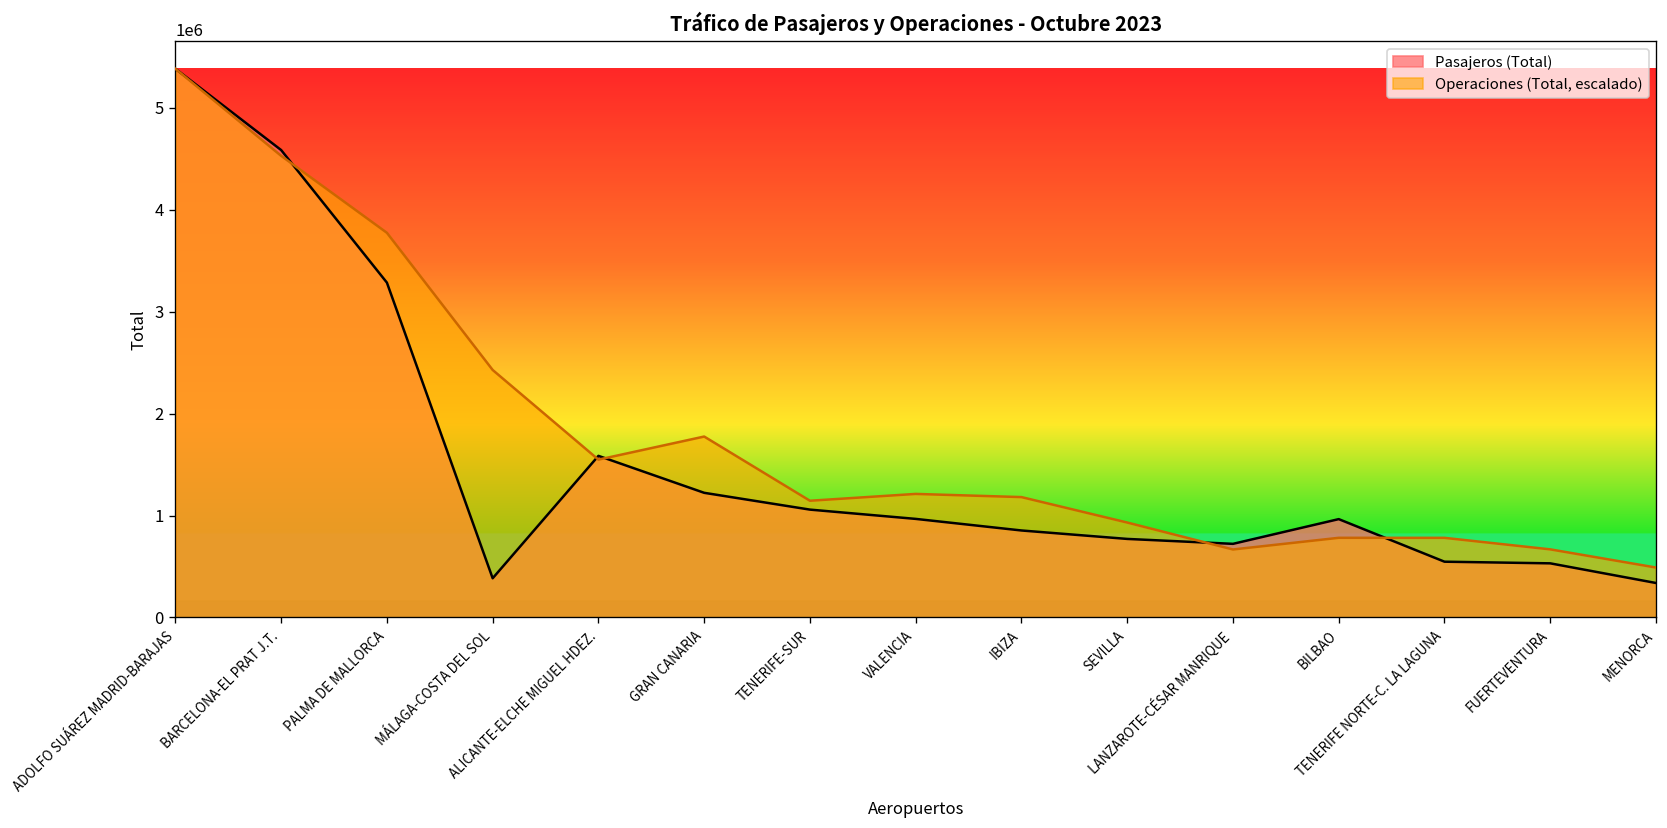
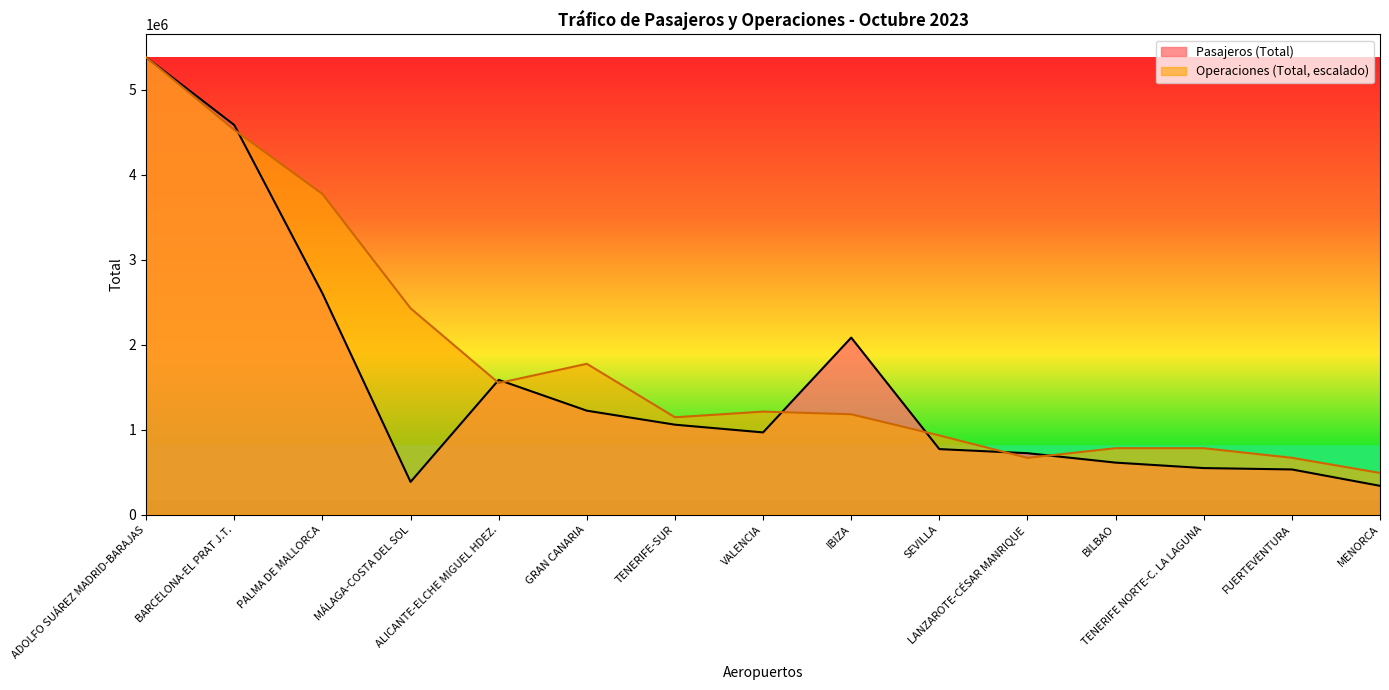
  {
    "Pasajeros (Total)": {
      "BARCELONA-EL PRAT J.T.": 4600000,
-     "PALMA DE MALLORCA": 3300000,
+     "PALMA DE MALLORCA": 2600000,
      "MÁLAGA-COSTA DEL SOL": 400000,
      "ALICANTE-ELCHE MIGUEL HDEZ.": 1600000,
      "GRAN CANARIA": 1200000,
      "TENERIFE-SUR": 1100000,
      "VALENCIA": 1000000,
-     "IBIZA": 900000,
+     "IBIZA": 2100000,
      "SEVILLA": 800000,
      "LANZAROTE-CÉSAR MANRIQUE": 700000,
-     "BILBAO": 1000000,
+     "BILBAO": 600000,
      "TENERIFE NORTE-C. LA LAGUNA": 500000,
      "FUERTEVENTURA": 500000,
      "MENORCA": 300000
    },
    "Operaciones (Total, escalado)": {
      "BARCELONA-EL PRAT J.T.": 4500000,
      "PALMA DE MALLORCA": 3800000,
      "MÁLAGA-COSTA DEL SOL": 2400000,
      "ALICANTE-ELCHE MIGUEL HDEZ.": 1500000,
      "GRAN CANARIA": 1800000,
      "TENERIFE-SUR": 1100000,
      "VALENCIA": 1200000,
      "IBIZA": 1200000,
      "SEVILLA": 900000,
      "LANZAROTE-CÉSAR MANRIQUE": 700000,
      "BILBAO": 800000,
      "TENERIFE NORTE-C. LA LAGUNA": 800000,
      "FUERTEVENTURA": 700000,
      "MENORCA": 500000
    }
  }
